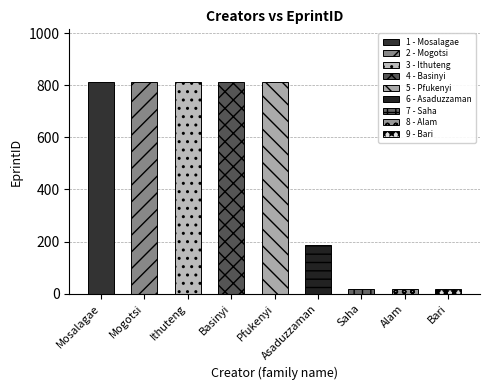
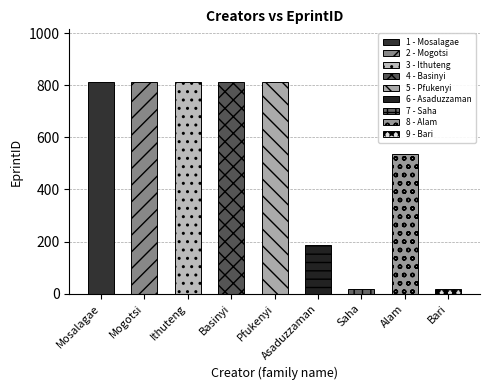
  {
    "Mosalagae": 810,
    "Mogotsi": 810,
    "Ithuteng": 810,
    "Basinyi": 810,
    "Pfukenyi": 810,
    "Asaduzzaman": 190,
    "Saha": 20,
-   "Alam": 20,
+   "Alam": 540,
    "Bari": 20
  }
